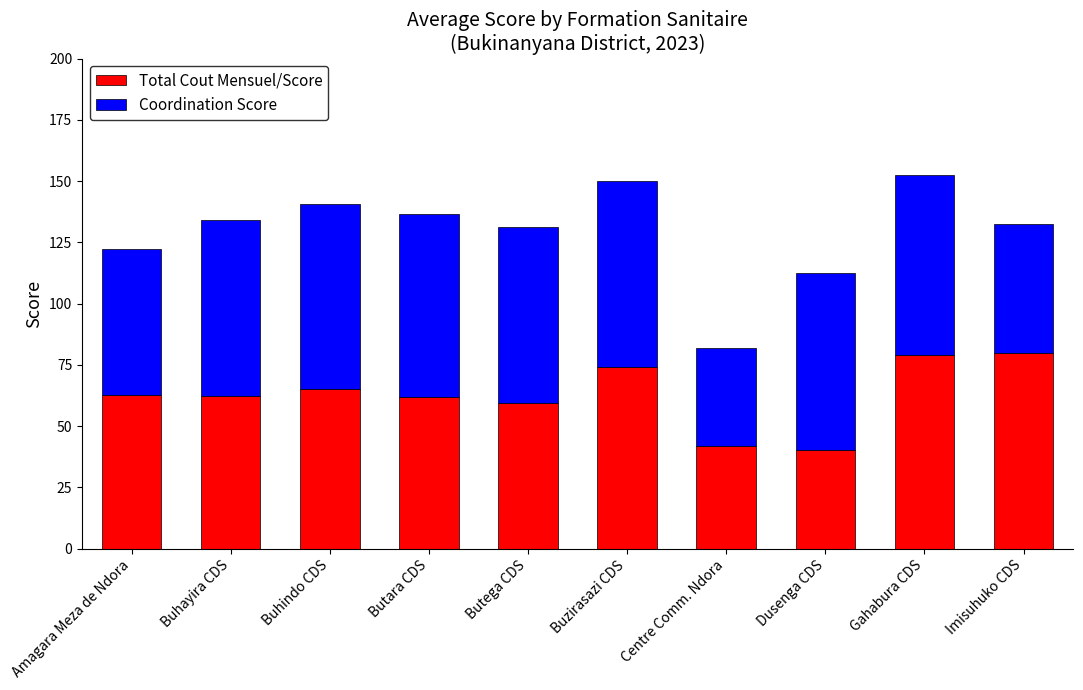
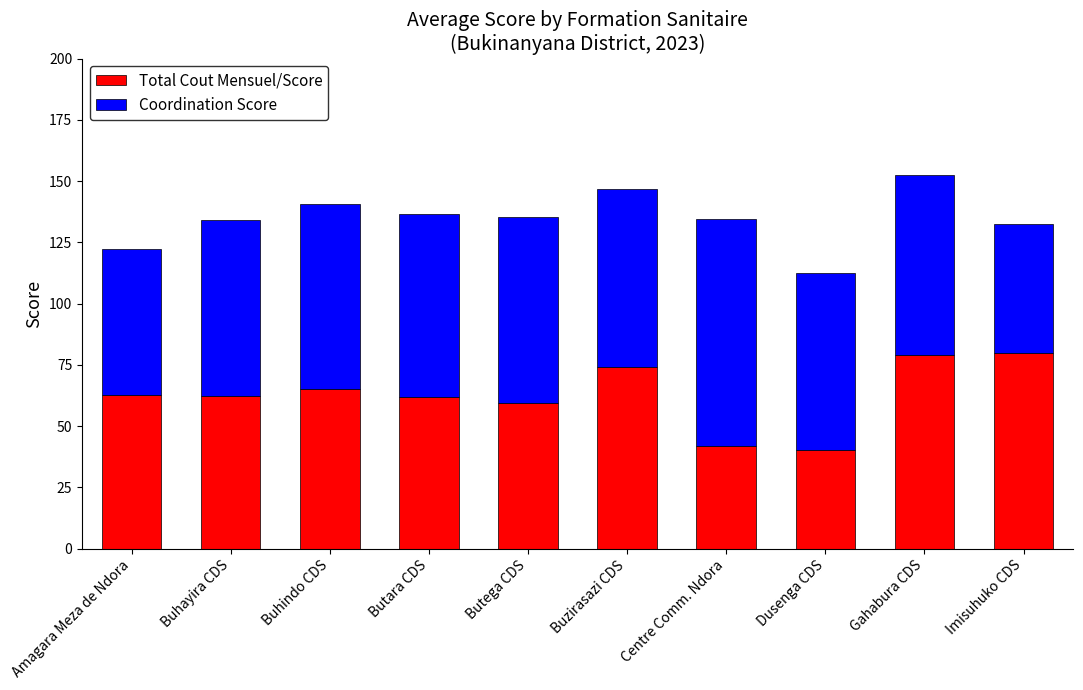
  {
    "Total Cout Mensuel/Score": {
      "Amagara Meza de Ndora": 63,
      "Buhayira CDS": 62,
      "Buhindo CDS": 65,
      "Butara CDS": 62,
      "Butega CDS": 60,
      "Buzirasazi CDS": 74,
      "Centre Comm. Ndora": 42,
      "Dusenga CDS": 40,
      "Gahabura CDS": 79,
      "Imisuhuko CDS": 80
    },
    "Coordination Score": {
      "Amagara Meza de Ndora": 59,
      "Buhayira CDS": 72,
      "Buhindo CDS": 76,
      "Butara CDS": 75,
-     "Butega CDS": 72,
-     "Buzirasazi CDS": 76,
-     "Centre Comm. Ndora": 40,
+     "Butega CDS": 76,
+     "Buzirasazi CDS": 73,
+     "Centre Comm. Ndora": 93,
      "Dusenga CDS": 73,
      "Gahabura CDS": 74,
      "Imisuhuko CDS": 52
    }
  }
